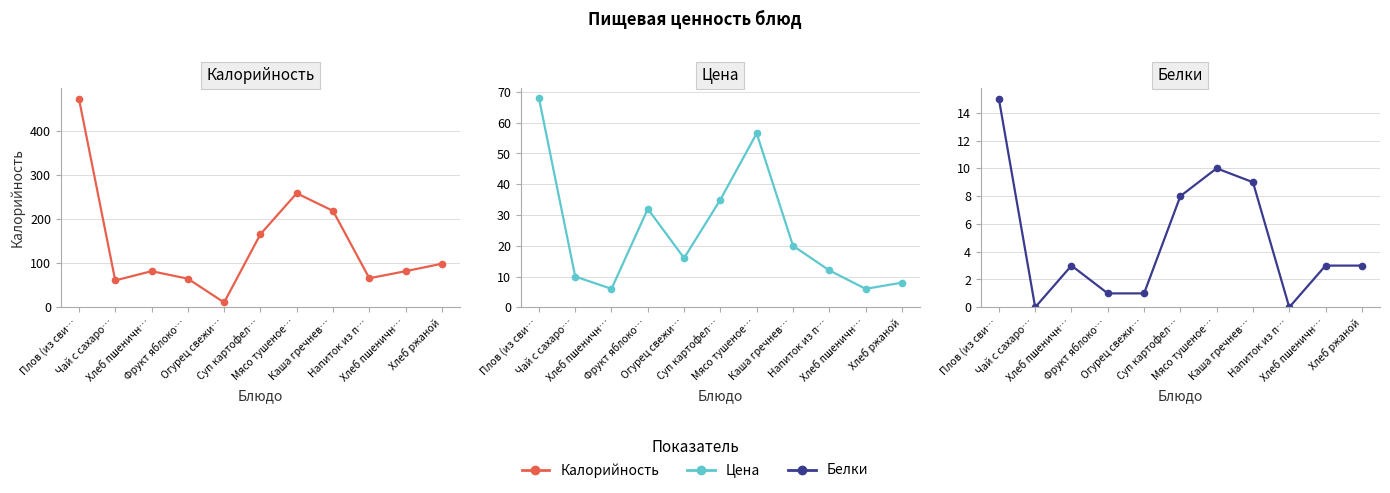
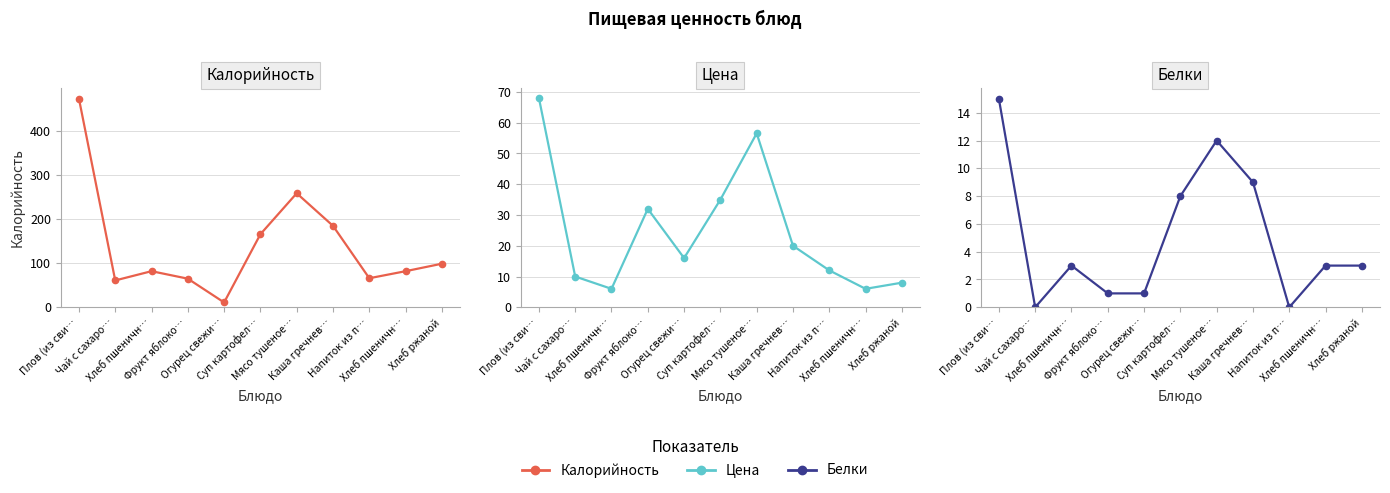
  {
    "Калорийность": {
      "Плов (из сви…": 470,
      "Чай с сахаро…": 60,
      "Фрукт яблоко…": 70,
      "Огурец свежи…": 10,
      "Суп картофел…": 170,
      "Мясо тушеное…": 260,
-     "Каша гречнев…": 220,
+     "Каша гречнев…": 190,
      "Напиток из п…": 70,
      "Хлеб ржаной": 100
    },
    "Цена": {
      "Плов (из сви…": 68,
      "Чай с сахаро…": 10,
      "Фрукт яблоко…": 32,
      "Огурец свежи…": 16,
      "Суп картофел…": 35,
      "Мясо тушеное…": 57,
      "Каша гречнев…": 20,
      "Напиток из п…": 12,
      "Хлеб ржаной": 8
    },
    "Белки": {
      "Плов (из сви…": 15,
      "Чай с сахаро…": 0,
      "Фрукт яблоко…": 1,
      "Огурец свежи…": 1,
      "Суп картофел…": 8,
-     "Мясо тушеное…": 10,
+     "Мясо тушеное…": 12,
      "Каша гречнев…": 9,
      "Напиток из п…": 0,
      "Хлеб ржаной": 3
    }
  }
